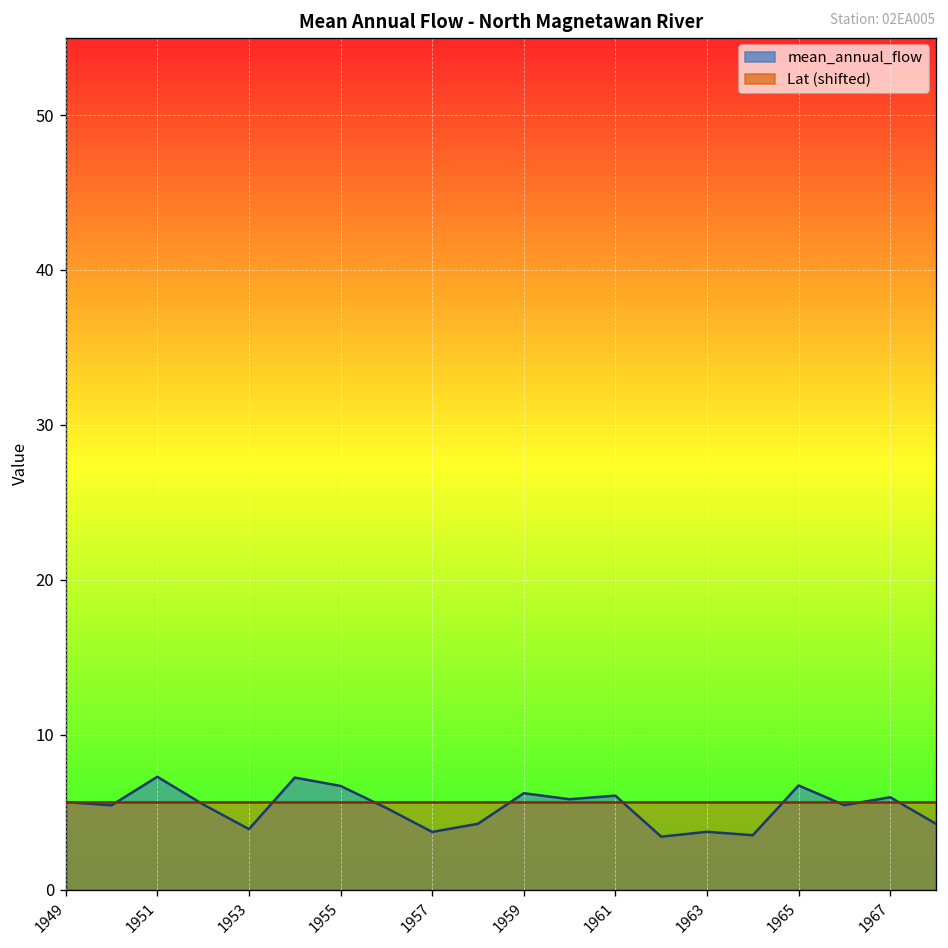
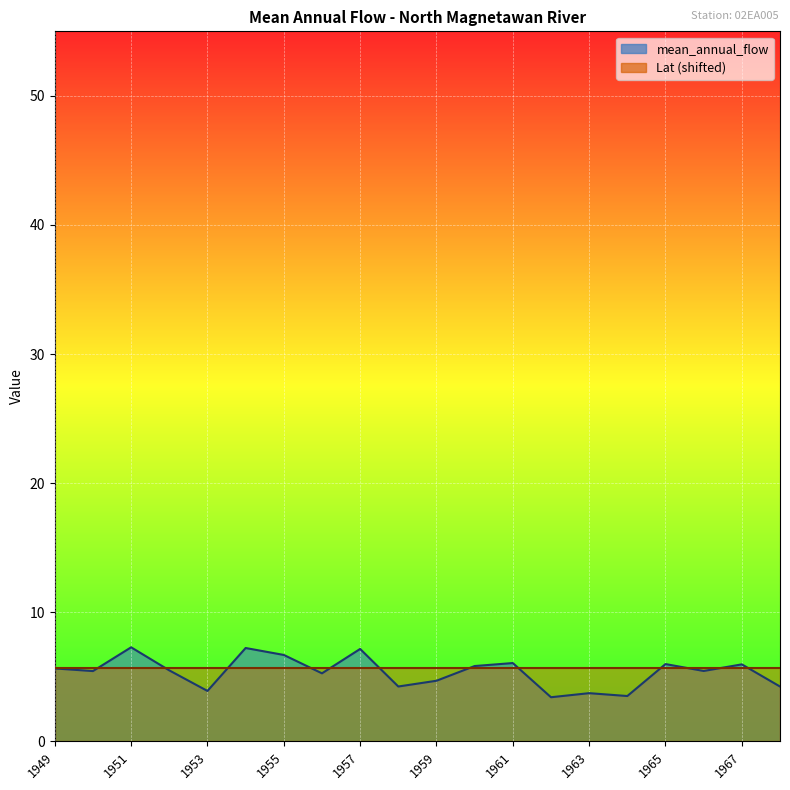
  {
    "mean_annual_flow": {
      "1951": 7.3,
      "1953": 3.9,
      "1955": 6.7,
-     "1957": 3.7,
-     "1959": 6.2,
+     "1957": 7.2,
+     "1959": 4.7,
      "1961": 6.1,
      "1963": 3.7,
-     "1965": 6.7,
+     "1965": 6.0,
      "1967": 6.0
    }
  }
